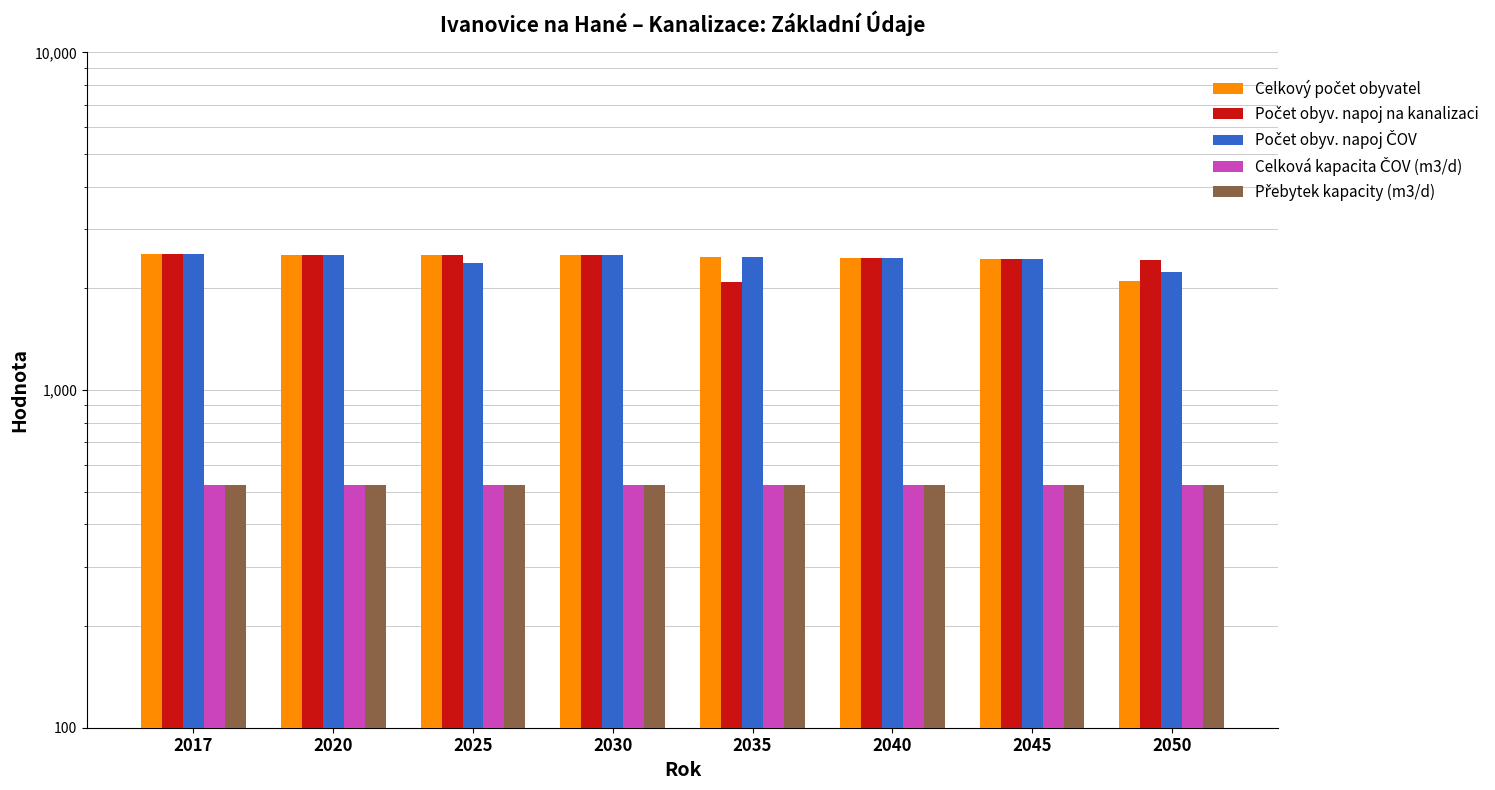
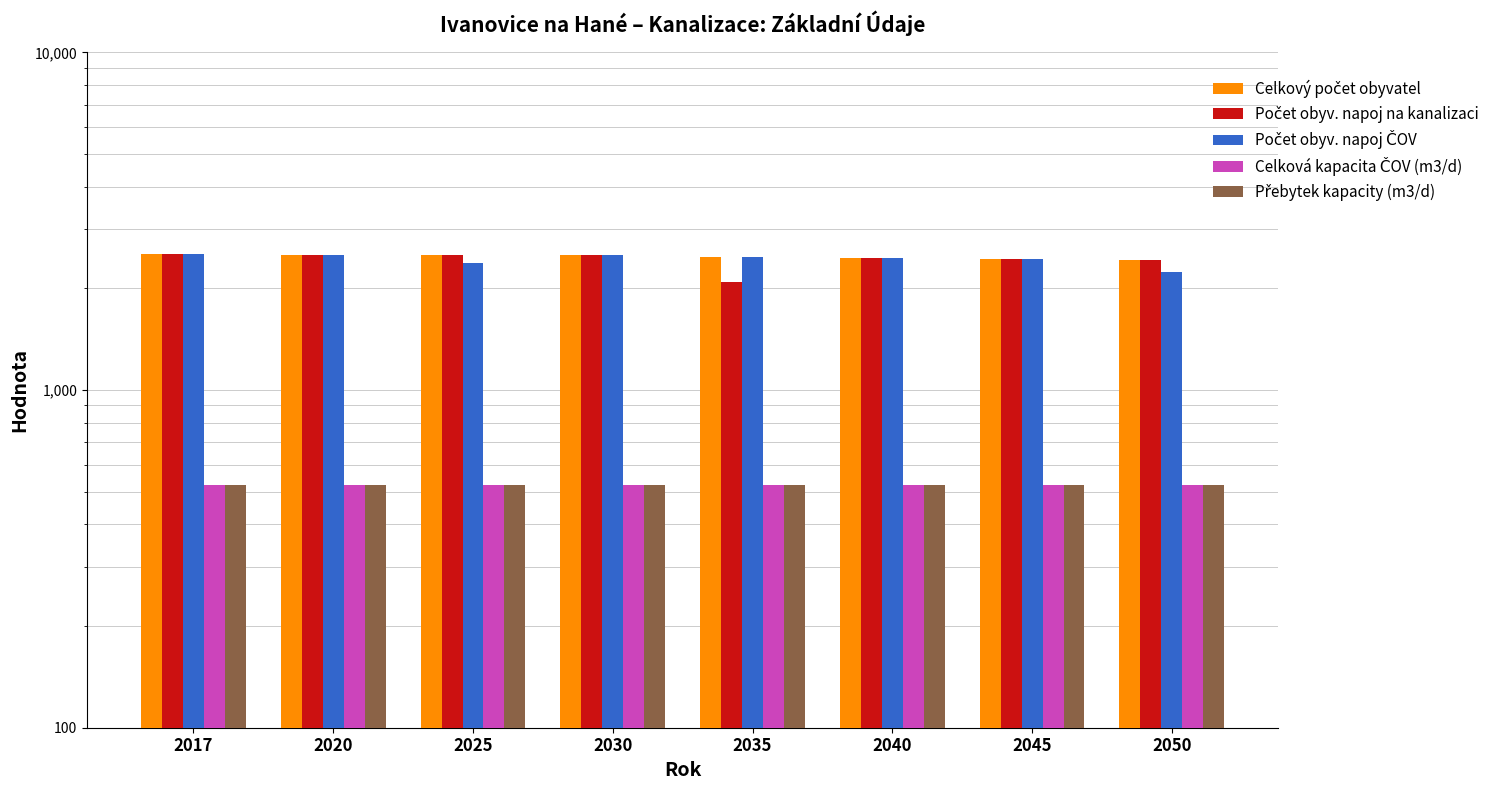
  {
    "Celkový počet obyvatel": {
      "2017": "2,500",
      "2020": "2,500",
      "2025": "2,500",
      "2030": "2,500",
      "2035": "2,500",
      "2040": "2,500",
      "2045": "2,400",
-     "2050": "2,100"
+     "2050": "2,400"
    },
    "Počet obyv. napoj na kanalizaci": {
      "2017": "2,500",
      "2020": "2,500",
      "2025": "2,500",
      "2030": "2,500",
      "2035": "2,100",
      "2040": "2,500",
      "2045": "2,400",
      "2050": "2,400"
    },
    "Počet obyv. napoj ČOV": {
      "2017": "2,500",
      "2020": "2,500",
      "2025": "2,400",
      "2030": "2,500",
      "2035": "2,500",
      "2040": "2,500",
      "2045": "2,400",
      "2050": "2,200"
    },
    "Celková kapacita ČOV (m3/d)": {
      "2017": "530",
      "2020": "530",
      "2025": "530",
      "2030": "530",
      "2035": "530",
      "2040": "530",
      "2045": "530",
      "2050": "530"
    },
    "Přebytek kapacity (m3/d)": {
      "2017": "530",
      "2020": "530",
      "2025": "530",
      "2030": "530",
      "2035": "530",
      "2040": "530",
      "2045": "530",
      "2050": "530"
    }
  }
